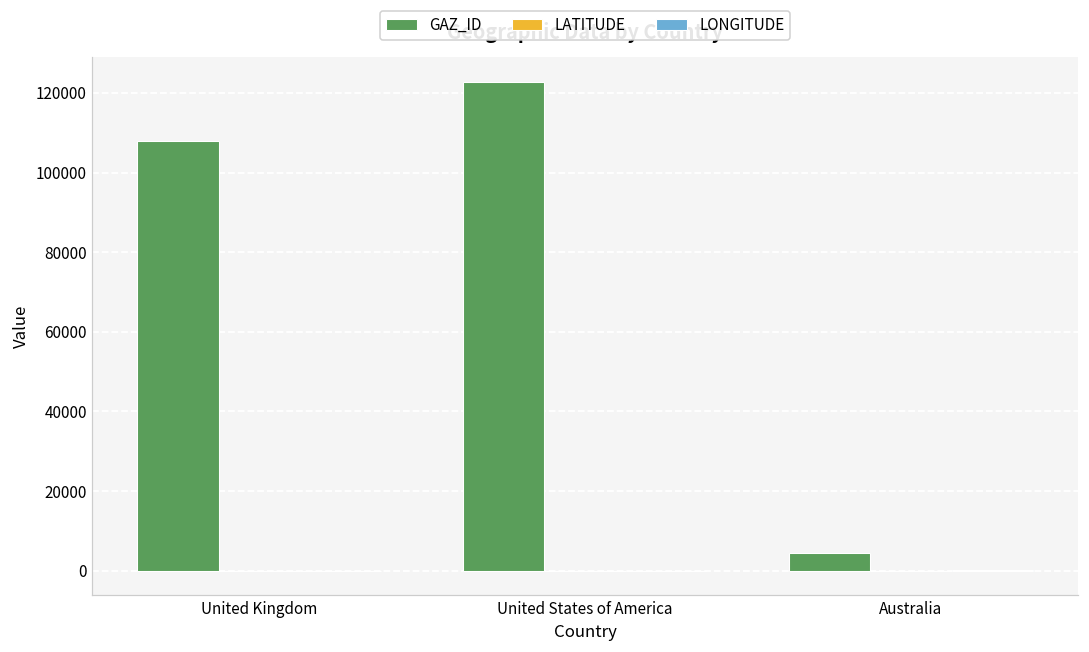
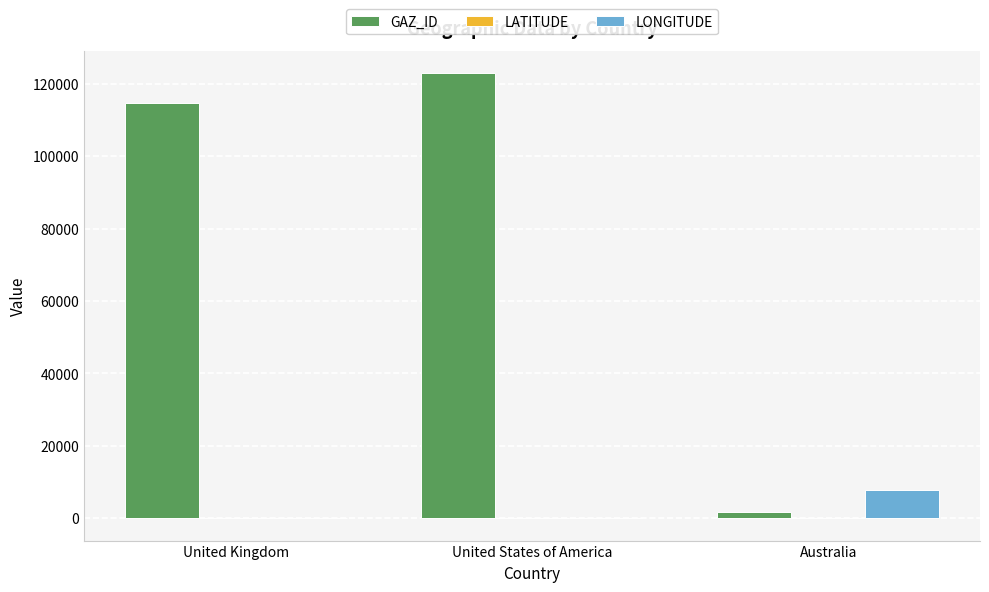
  {
    "GAZ_ID": {
-     "United Kingdom": 108000,
+     "United Kingdom": 115000,
      "United States of America": 123000,
-     "Australia": 4000
+     "Australia": 2000
    },
    "LONGITUDE": {
-     "Australia": 0
+     "Australia": 8000
    }
  }
